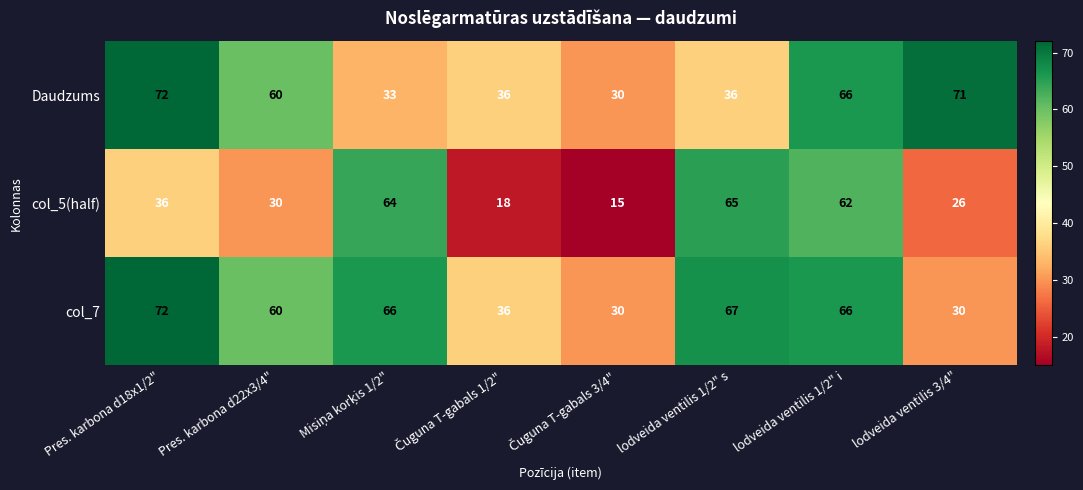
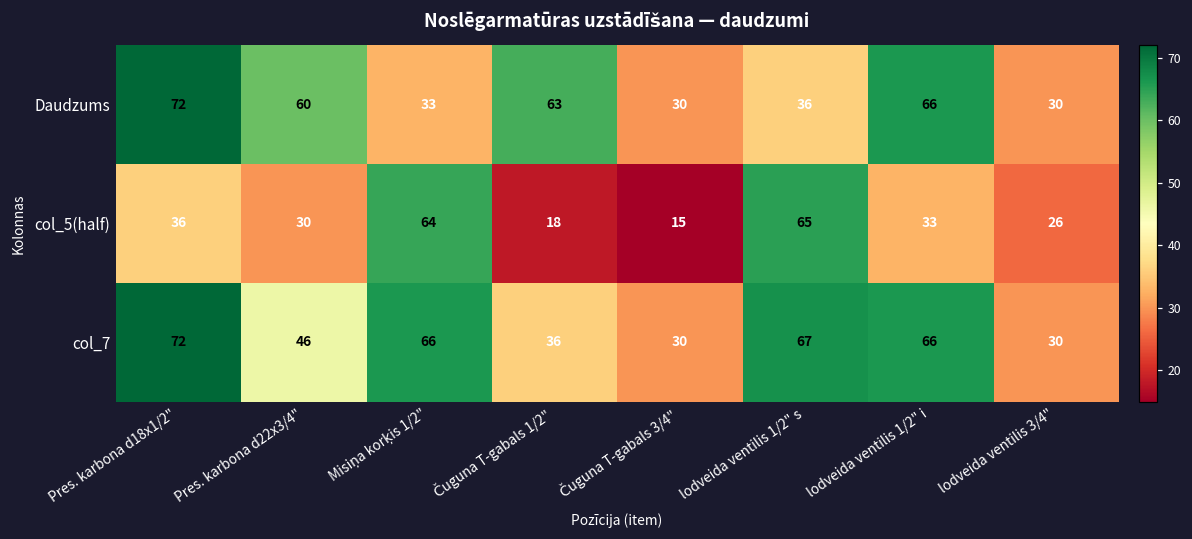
  {
    "Daudzums": {
      "Pres. karbona d18x1/2\"": 72,
      "Pres. karbona d22x3/4\"": 60,
      "Misiņa korķis 1/2\"": 33,
-     "Čuguna T-gabals 1/2\"": 36,
+     "Čuguna T-gabals 1/2\"": 63,
      "Čuguna T-gabals 3/4\"": 30,
      "lodveida ventilis 1/2\" s": 36,
      "lodveida ventilis 1/2\" i": 66,
-     "lodveida ventilis 3/4\"": 71
+     "lodveida ventilis 3/4\"": 30
    },
    "col_5(half)": {
      "Pres. karbona d18x1/2\"": 36,
      "Pres. karbona d22x3/4\"": 30,
      "Misiņa korķis 1/2\"": 64,
      "Čuguna T-gabals 1/2\"": 18,
      "Čuguna T-gabals 3/4\"": 15,
      "lodveida ventilis 1/2\" s": 65,
-     "lodveida ventilis 1/2\" i": 62,
+     "lodveida ventilis 1/2\" i": 33,
      "lodveida ventilis 3/4\"": 26
    },
    "col_7": {
      "Pres. karbona d18x1/2\"": 72,
-     "Pres. karbona d22x3/4\"": 60,
+     "Pres. karbona d22x3/4\"": 46,
      "Misiņa korķis 1/2\"": 66,
      "Čuguna T-gabals 1/2\"": 36,
      "Čuguna T-gabals 3/4\"": 30,
      "lodveida ventilis 1/2\" s": 67,
      "lodveida ventilis 1/2\" i": 66,
      "lodveida ventilis 3/4\"": 30
    }
  }
